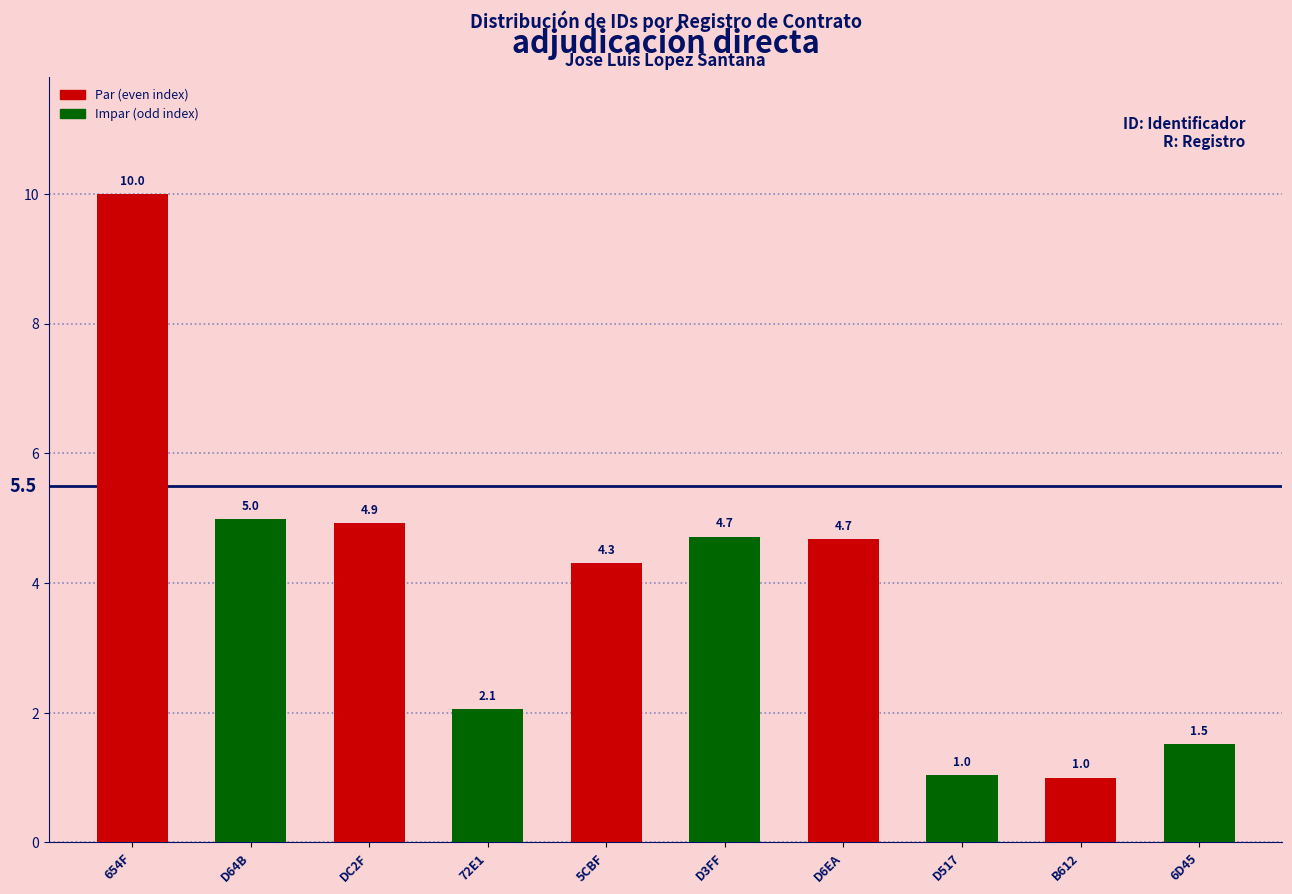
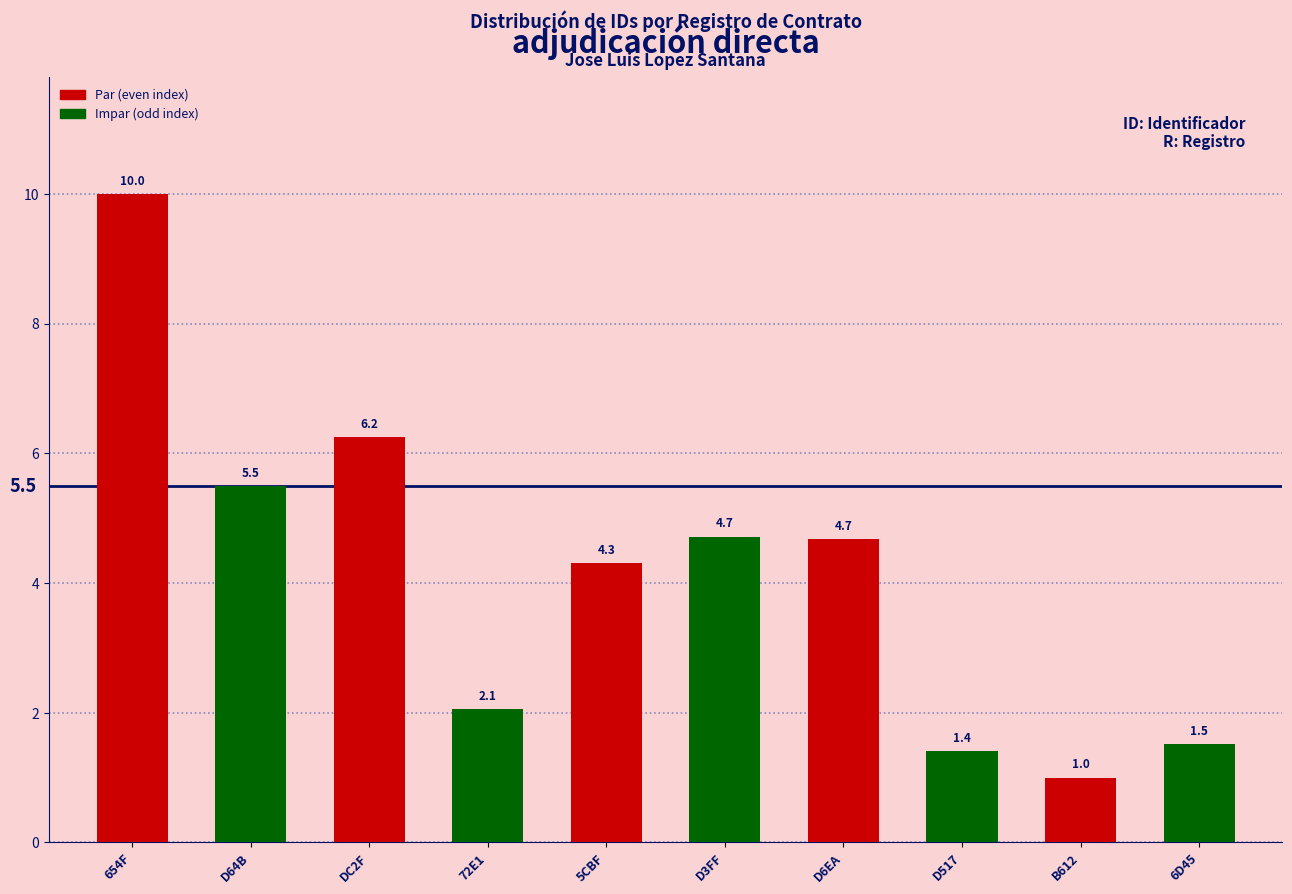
  {
    "654F": 10.0,
-   "D64B": 5.0,
-   "DC2F": 4.9,
+   "D64B": 5.5,
+   "DC2F": 6.2,
    "72E1": 2.1,
    "5CBF": 4.3,
    "D3FF": 4.7,
    "D6EA": 4.7,
-   "D517": 1.0,
+   "D517": 1.4,
    "B612": 1.0,
    "6D45": 1.5
  }
